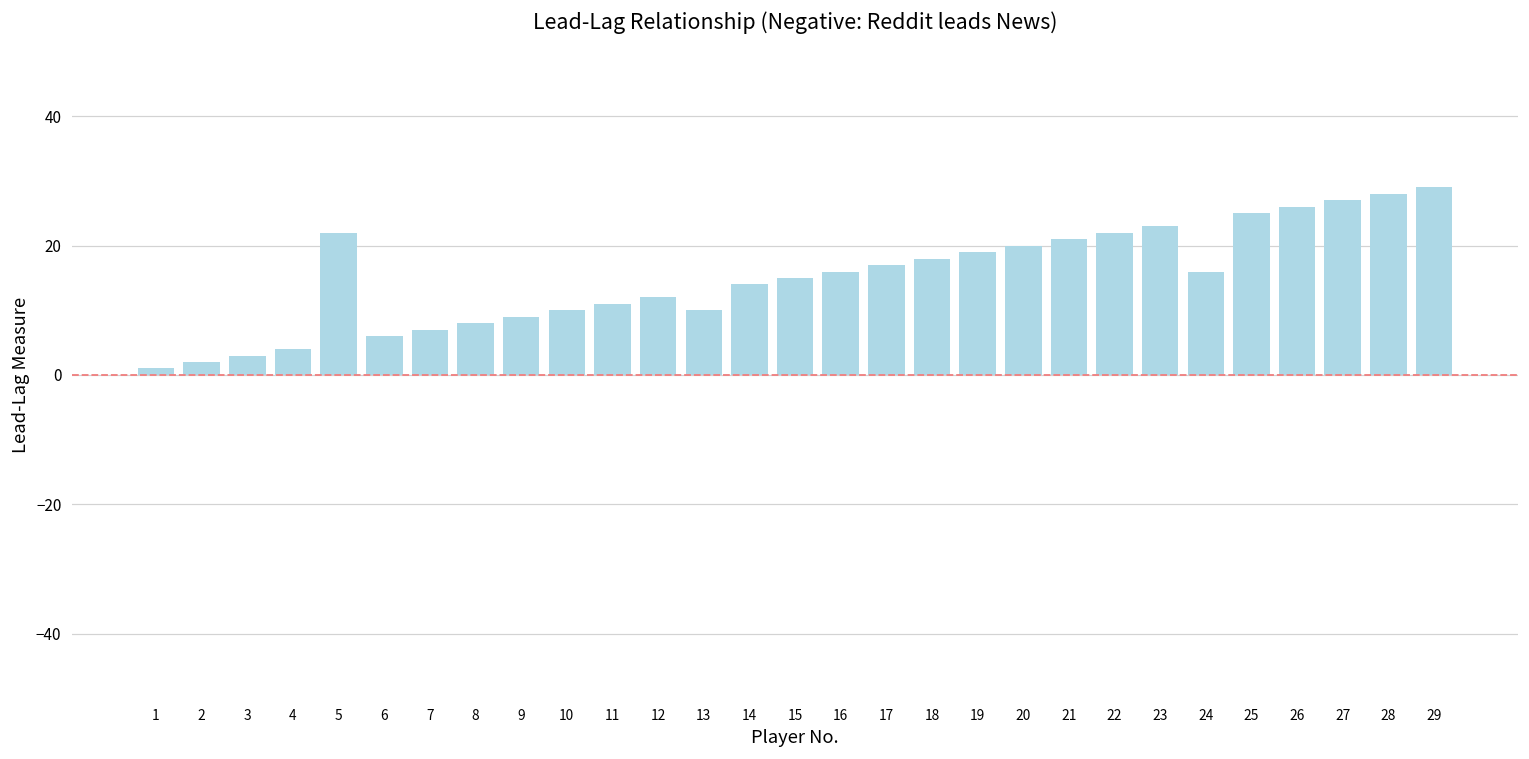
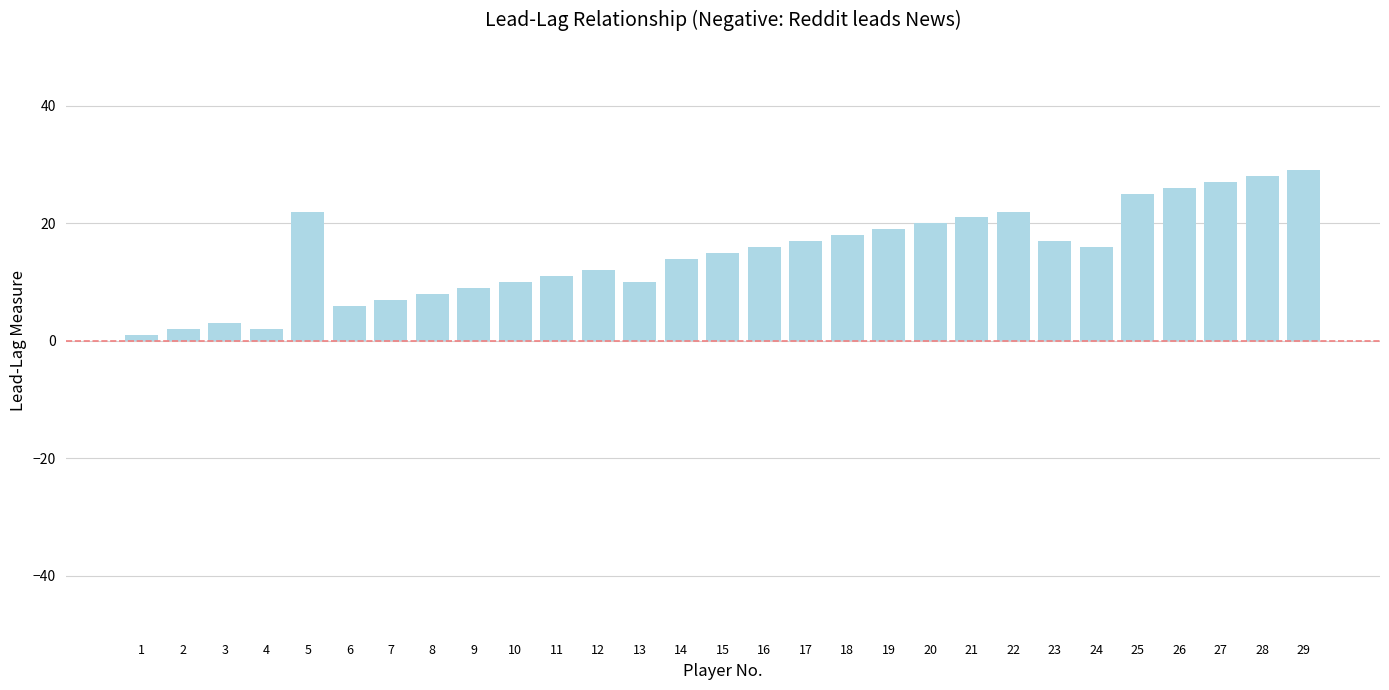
  {
    "1": 1,
    "2": 2,
    "3": 3,
-   "4": 4,
+   "4": 2,
    "5": 22,
    "6": 6,
    "7": 7,
    "8": 8,
    "9": 9,
    "10": 10,
    "11": 11,
    "12": 12,
    "13": 10,
    "14": 14,
    "15": 15,
    "16": 16,
    "17": 17,
    "18": 18,
    "19": 19,
    "20": 20,
    "21": 21,
    "22": 22,
-   "23": 23,
+   "23": 17,
    "24": 16,
    "25": 25,
    "26": 26,
    "27": 27,
    "28": 28,
    "29": 29
  }
